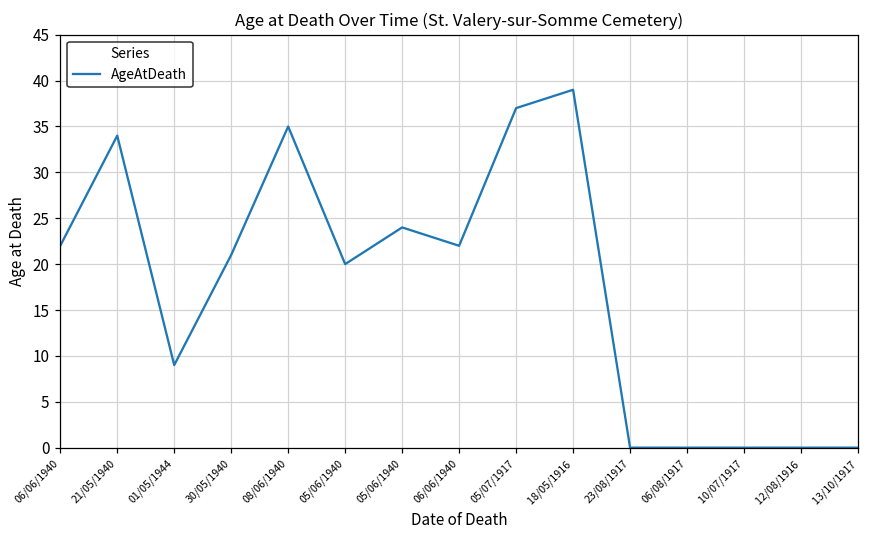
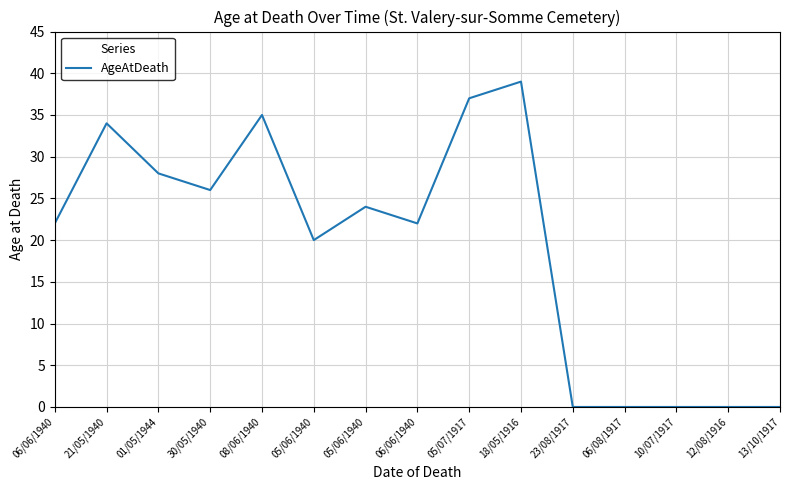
  {
    "21/05/1940": 34,
-   "01/05/1944": 9,
-   "30/05/1940": 21,
+   "01/05/1944": 28,
+   "30/05/1940": 26,
    "08/06/1940": 35,
    "05/07/1917": 37,
    "18/05/1916": 39,
    "23/08/1917": 0,
    "06/08/1917": 0,
    "10/07/1917": 0,
    "12/08/1916": 0,
    "13/10/1917": 0
  }
